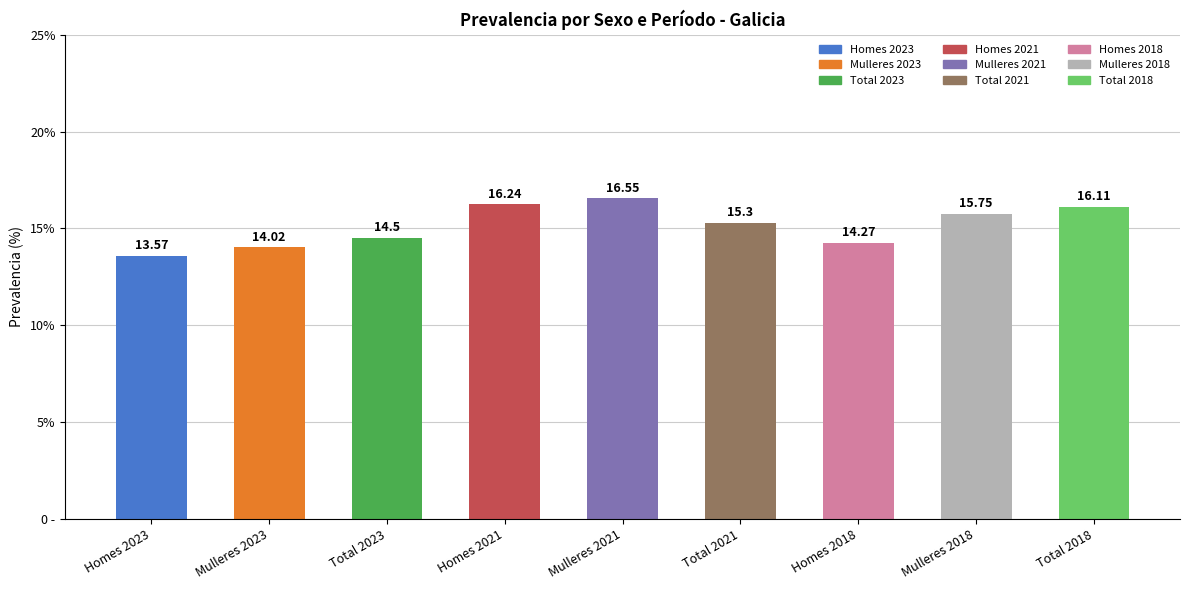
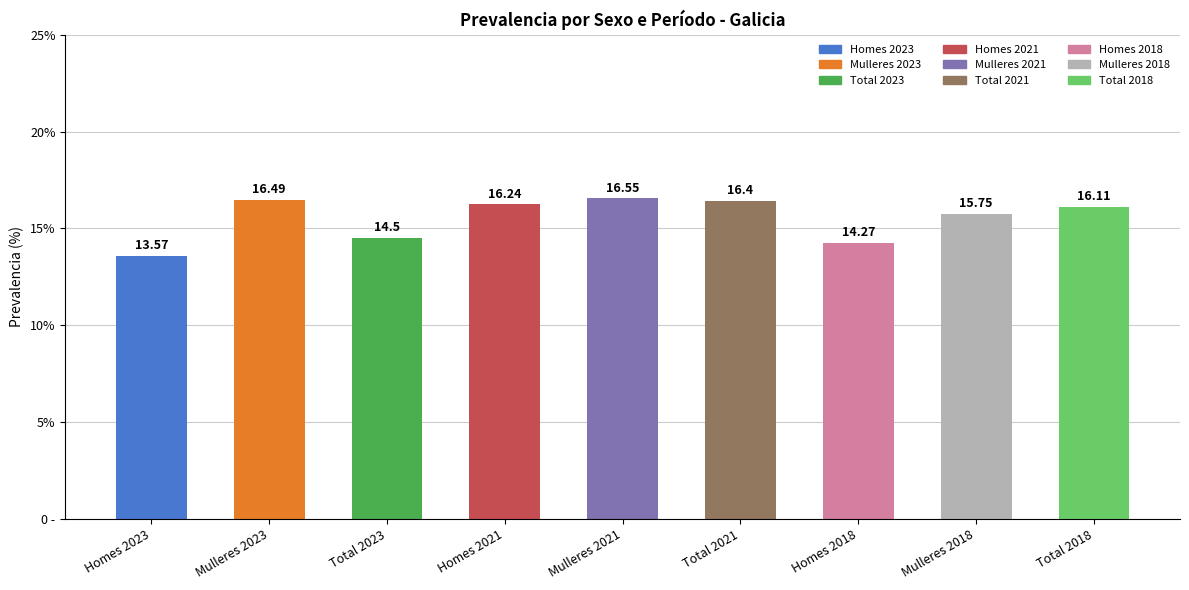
  {
    "Homes 2023": 13.57,
-   "Mulleres 2023": 14.02,
+   "Mulleres 2023": 16.49,
    "Total 2023": 14.5,
    "Homes 2021": 16.24,
    "Mulleres 2021": 16.55,
-   "Total 2021": 15.3,
+   "Total 2021": 16.4,
    "Homes 2018": 14.27,
    "Mulleres 2018": 15.75,
    "Total 2018": 16.11
  }
